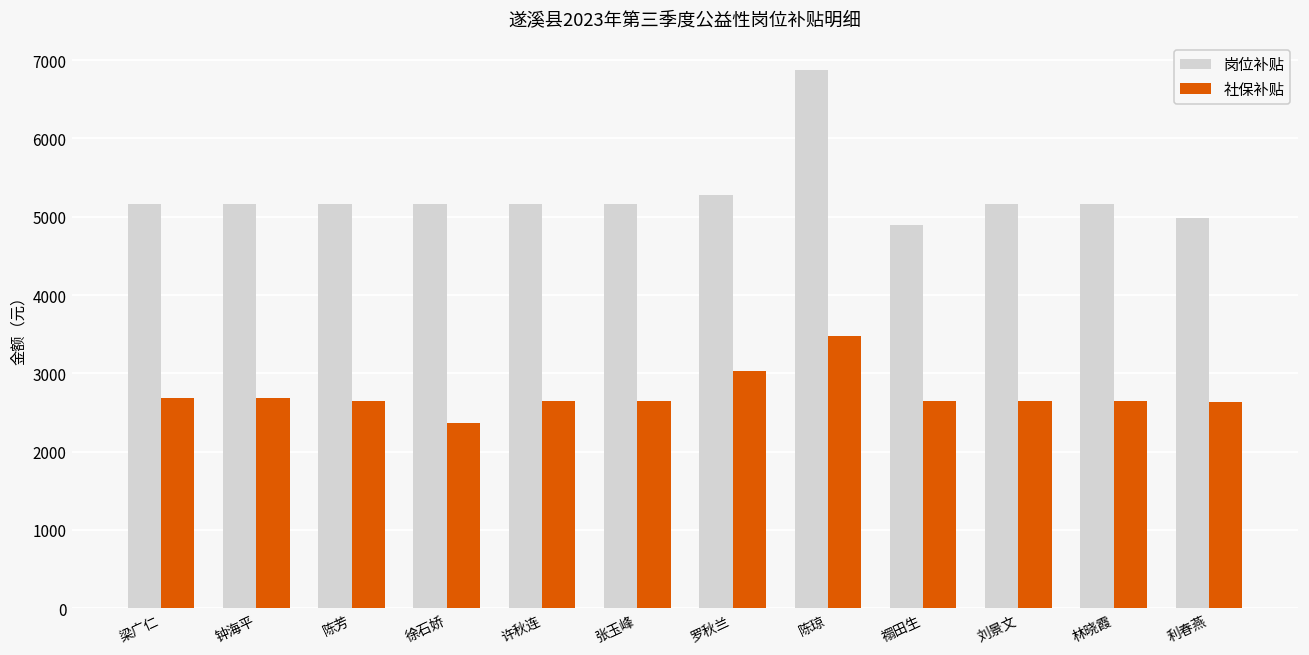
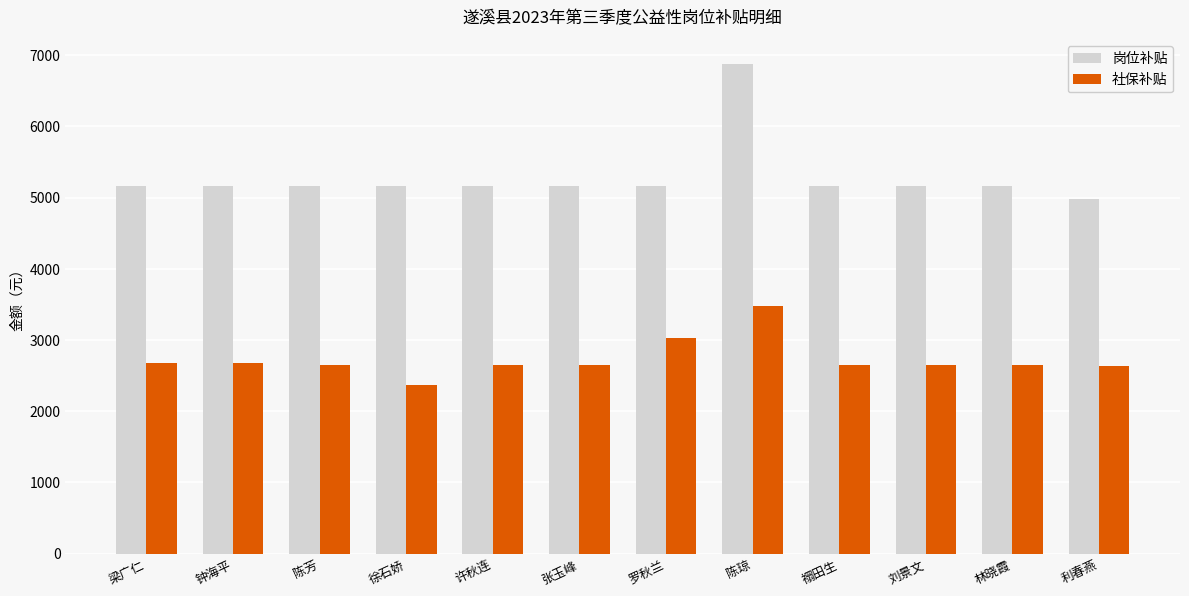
  {
    "岗位补贴": {
      "梁广仁": 5200,
      "钟海平": 5200,
      "陈芳": 5200,
      "徐石娇": 5200,
      "许秋连": 5200,
      "张玉峰": 5200,
-     "罗秋兰": 5300,
+     "罗秋兰": 5200,
      "陈琼": 6900,
-     "禤田生": 4900,
+     "禤田生": 5200,
      "刘景文": 5200,
      "林晓霞": 5200,
      "利春燕": 5000
    },
    "社保补贴": {
      "梁广仁": 2700,
      "钟海平": 2700,
      "陈芳": 2600,
      "徐石娇": 2400,
      "许秋连": 2600,
      "张玉峰": 2600,
      "罗秋兰": 3000,
      "陈琼": 3500,
      "禤田生": 2600,
      "刘景文": 2600,
      "林晓霞": 2600,
      "利春燕": 2600
    }
  }
